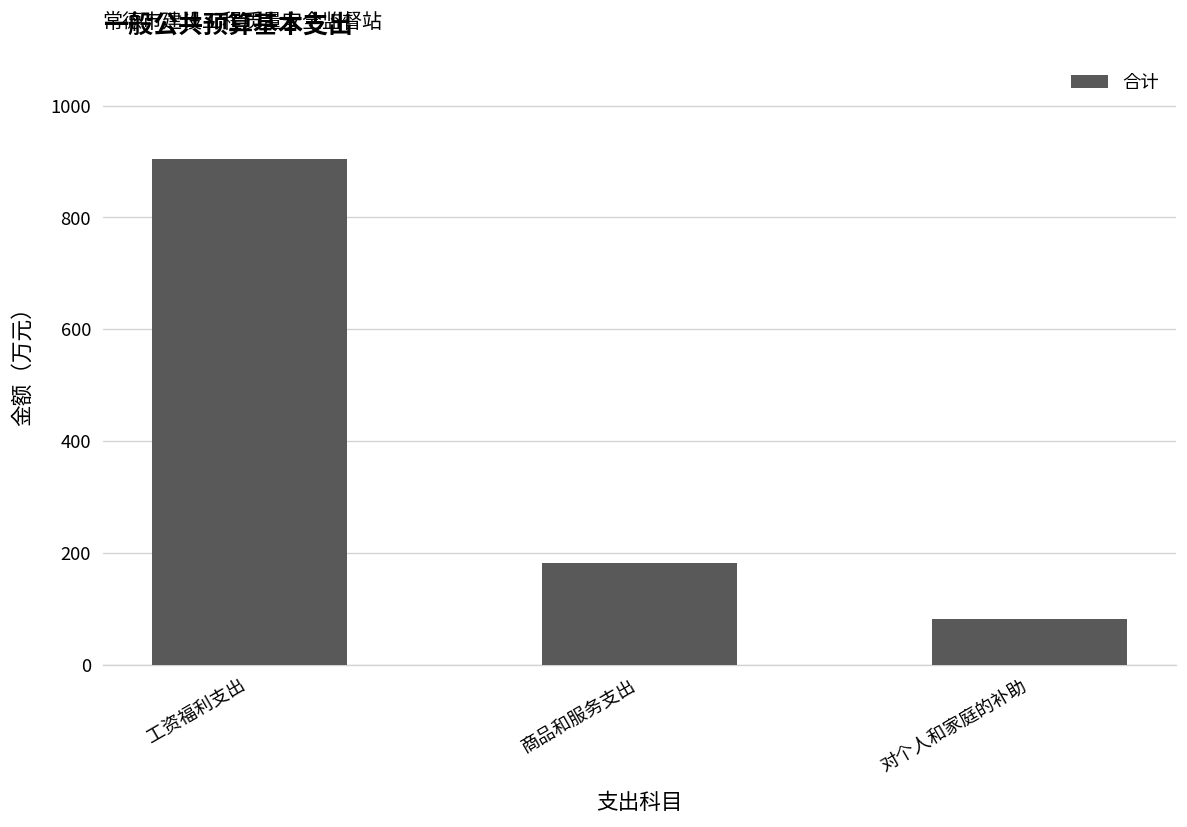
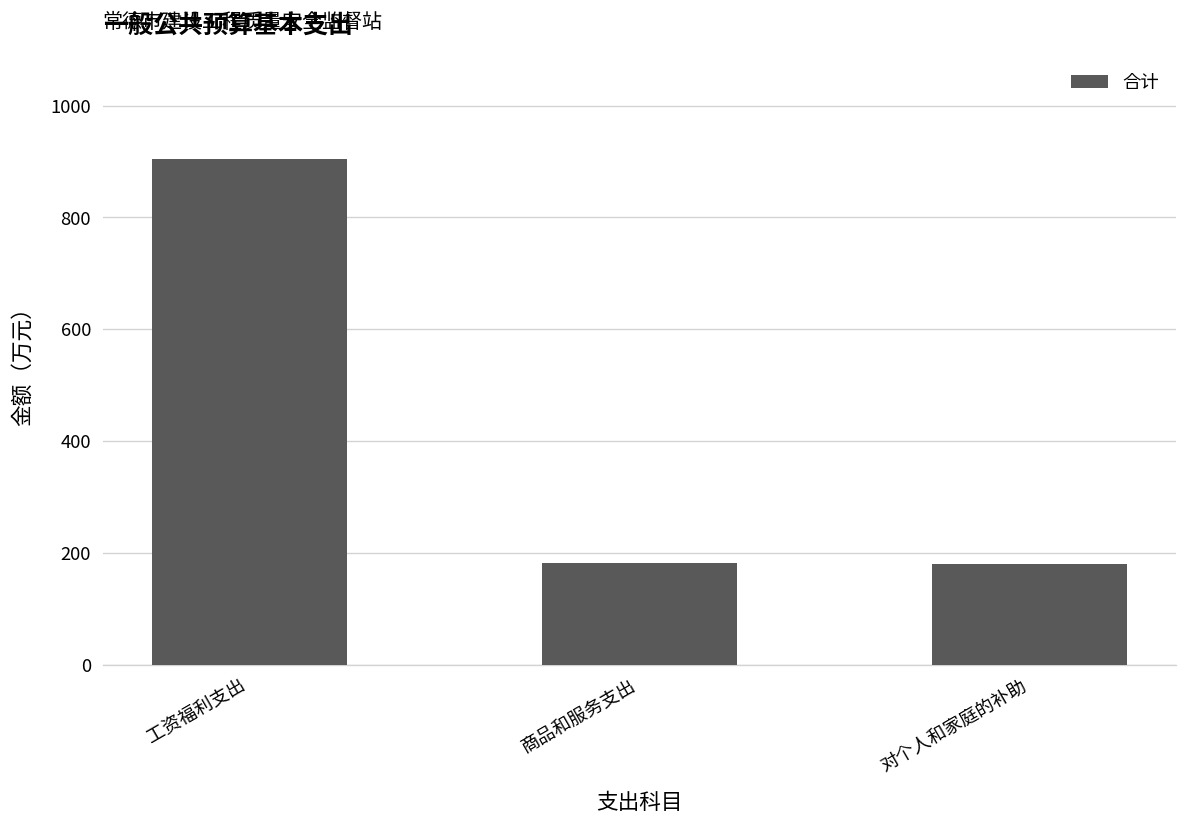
  {
    "工资福利支出": 910,
    "商品和服务支出": 180,
-   "对个人和家庭的补助": 80
+   "对个人和家庭的补助": 180
  }
